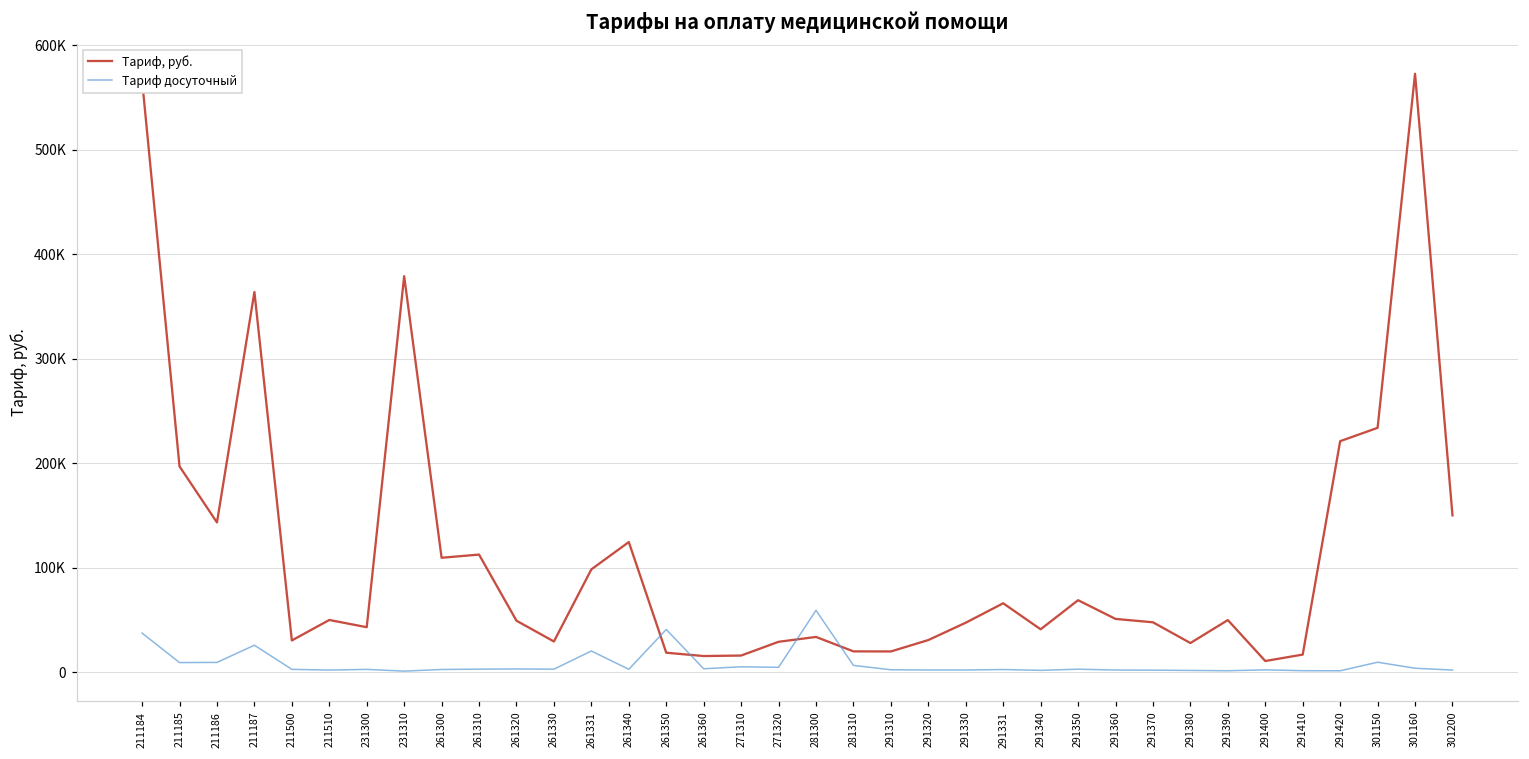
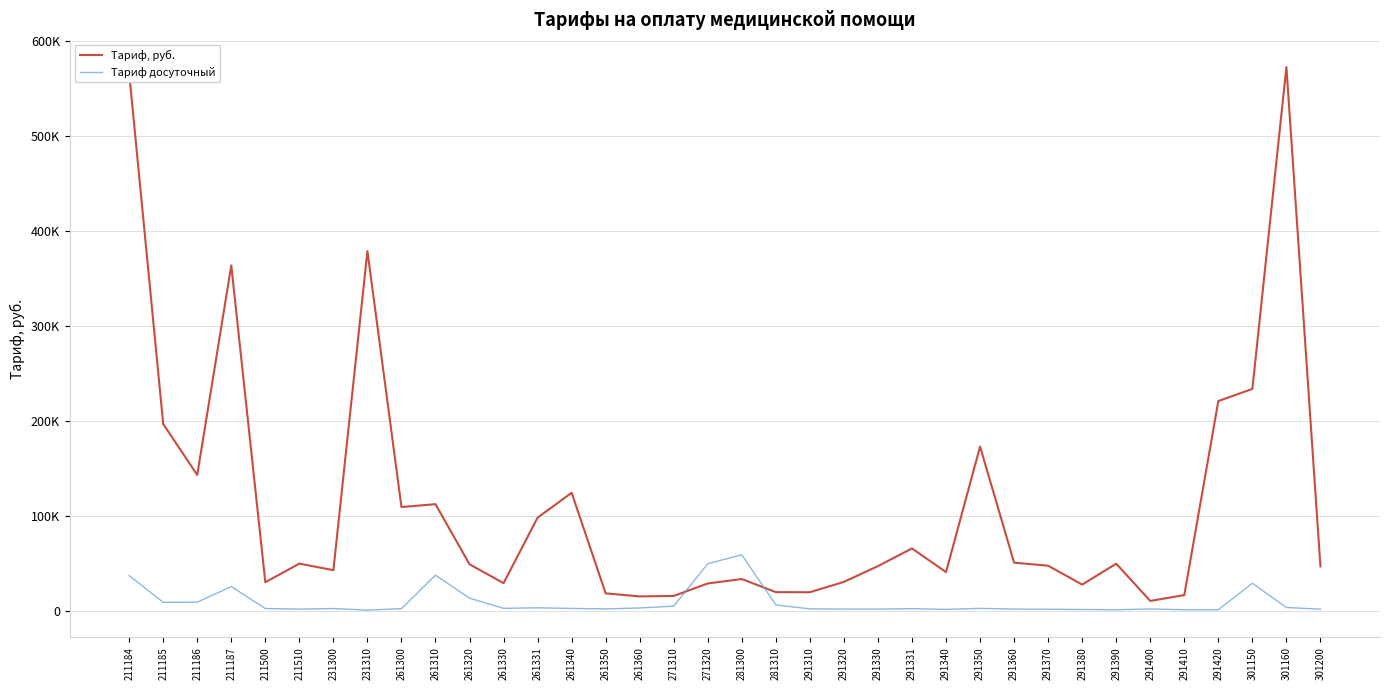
  {
    "Тариф, руб.": {
      "211185": 200000,
      "211186": 140000,
      "211187": 360000,
      "211500": 30000,
      "211510": 50000,
      "231300": 40000,
      "231310": 380000,
      "261300": 110000,
      "261310": 110000,
      "261320": 50000,
      "261330": 30000,
      "261331": 100000,
      "261340": 120000,
      "261350": 20000,
      "261360": 20000,
      "271310": 20000,
      "271320": 30000,
      "281300": 30000,
      "281310": 20000,
      "291310": 20000,
      "291320": 30000,
      "291330": 50000,
      "291331": 70000,
      "291340": 40000,
-     "291350": 70000,
+     "291350": 170000,
      "291360": 50000,
      "291370": 50000,
      "291380": 30000,
      "291390": 50000,
      "291400": 10000,
      "291410": 20000,
      "291420": 220000,
      "301150": 230000,
      "301160": 570000,
-     "301200": 150000
+     "301200": 50000
    },
    "Тариф досуточный": {
      "211184": 40000,
      "211185": 10000,
      "211186": 10000,
      "211187": 30000,
      "211500": 0,
      "211510": 0,
      "231300": 0,
      "231310": 0,
      "261300": 0,
-     "261310": 0,
-     "261320": 0,
+     "261310": 40000,
+     "261320": 10000,
      "261330": 0,
-     "261331": 20000,
+     "261331": 0,
      "261340": 0,
-     "261350": 40000,
+     "261350": 0,
      "261360": 0,
      "271310": 10000,
-     "271320": 0,
+     "271320": 50000,
      "281300": 60000,
      "281310": 10000,
      "291310": 0,
      "291320": 0,
      "291330": 0,
      "291331": 0,
      "291340": 0,
      "291350": 0,
      "291360": 0,
      "291370": 0,
      "291380": 0,
      "291390": 0,
      "291400": 0,
      "291410": 0,
      "291420": 0,
-     "301150": 10000,
+     "301150": 30000,
      "301160": 0,
      "301200": 0
    }
  }
